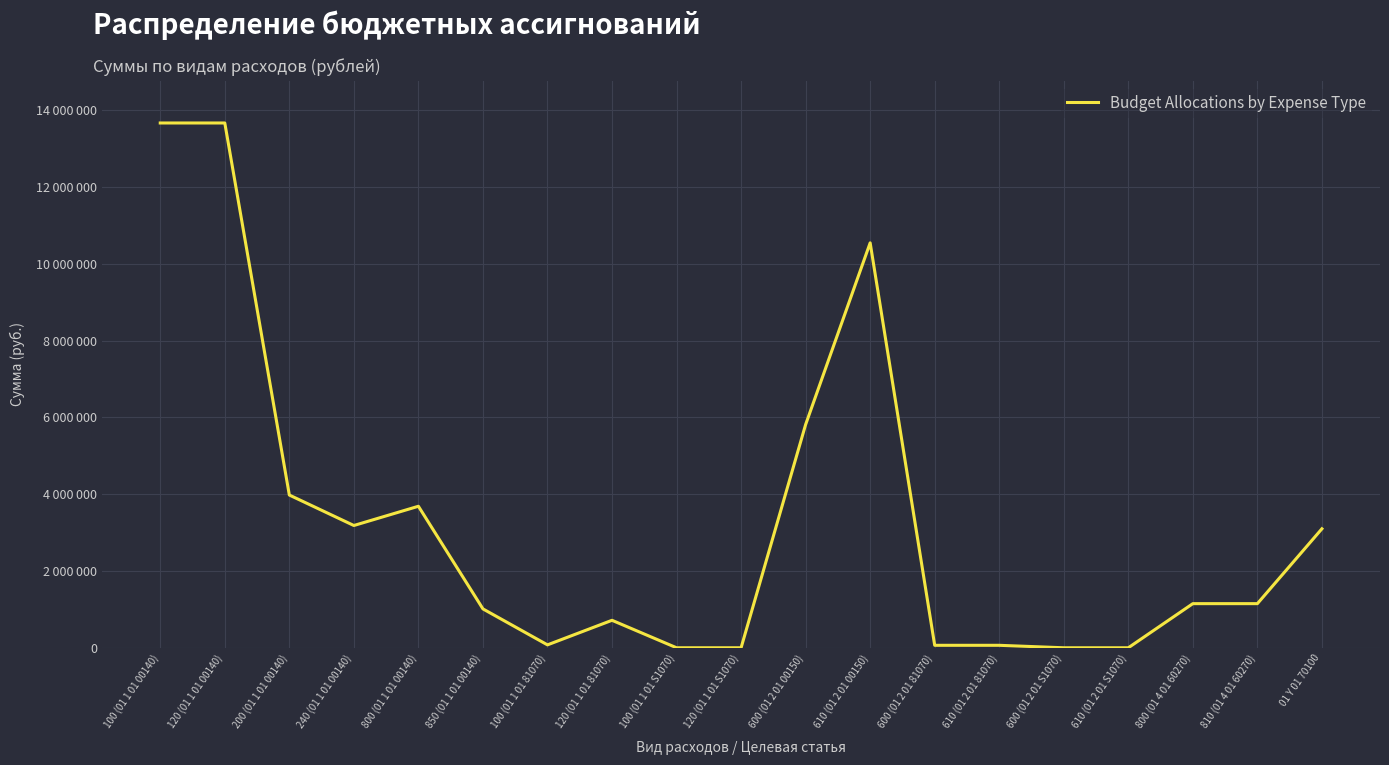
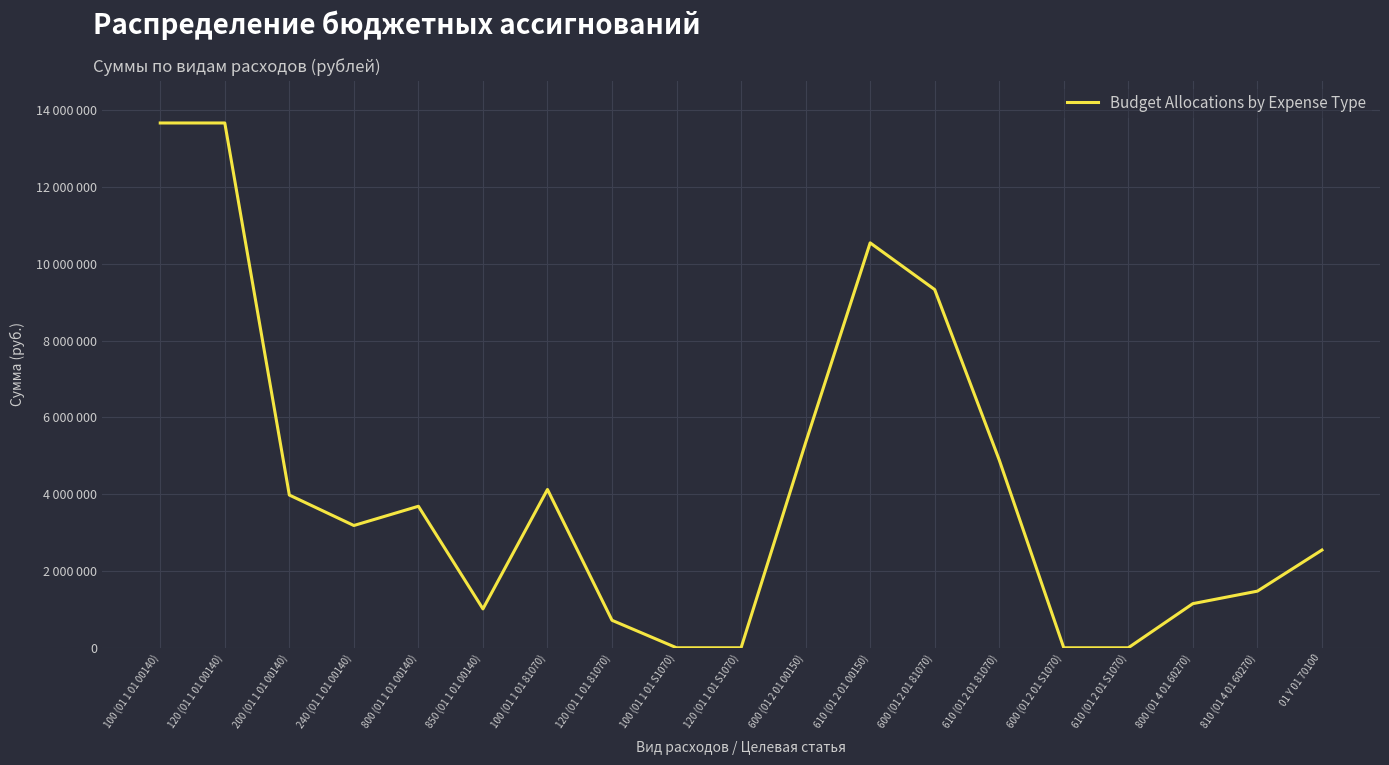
  {
    "100 (01 1 01 00140)": 13700000,
    "120 (01 1 01 00140)": 13700000,
    "200 (01 1 01 00140)": 4000000,
    "240 (01 1 01 00140)": 3200000,
    "800 (01 1 01 00140)": 3700000,
    "850 (01 1 01 00140)": 1000000,
-   "100 (01 1 01 81070)": 100000,
+   "100 (01 1 01 81070)": 4100000,
    "120 (01 1 01 81070)": 700000,
    "100 (01 1 01 S1070)": 0,
    "120 (01 1 01 S1070)": 0,
-   "600 (01 2 01 00150)": 5800000,
+   "600 (01 2 01 00150)": 5300000,
    "610 (01 2 01 00150)": 10500000,
-   "600 (01 2 01 81070)": 100000,
-   "610 (01 2 01 81070)": 100000,
+   "600 (01 2 01 81070)": 9300000,
+   "610 (01 2 01 81070)": 4900000,
    "600 (01 2 01 S1070)": 0,
    "610 (01 2 01 S1070)": 0,
    "800 (01 4 01 60270)": 1200000,
-   "810 (01 4 01 60270)": 1200000,
-   "01 Y 01 70100": 3100000
+   "810 (01 4 01 60270)": 1500000,
+   "01 Y 01 70100": 2500000
  }
